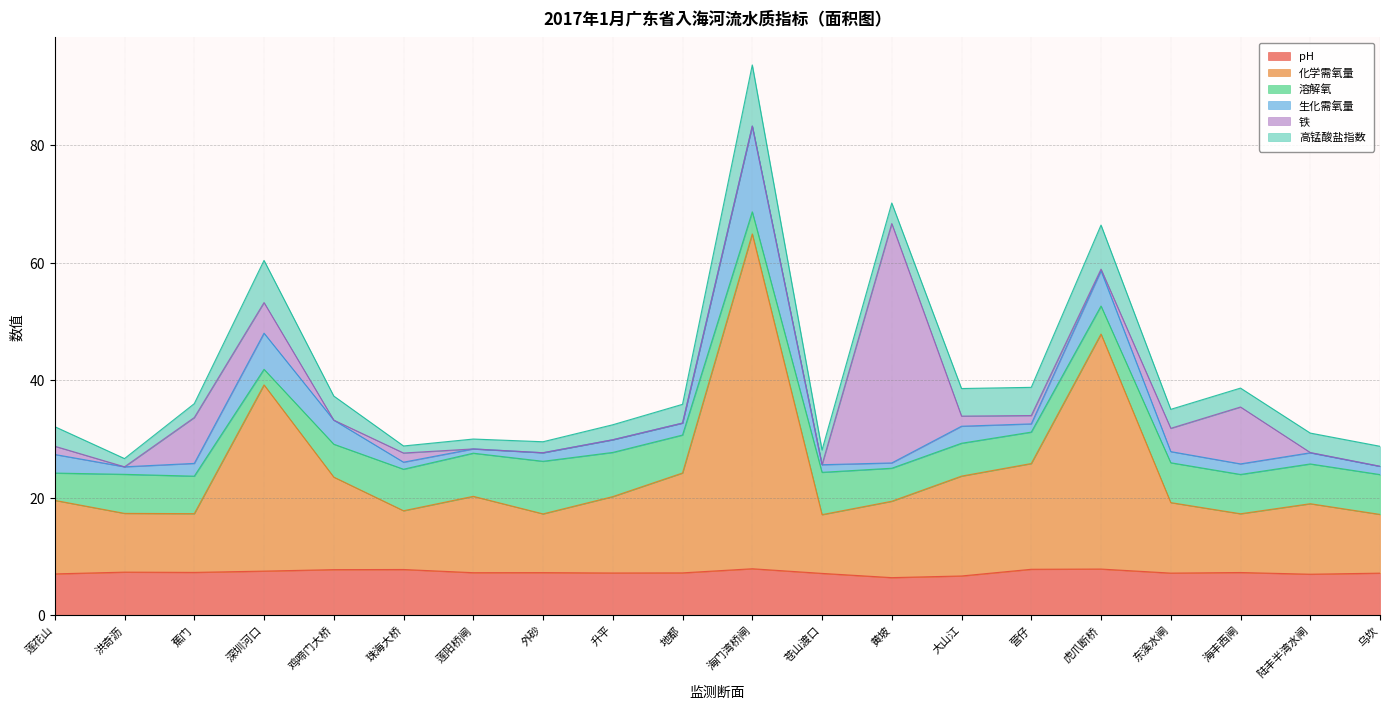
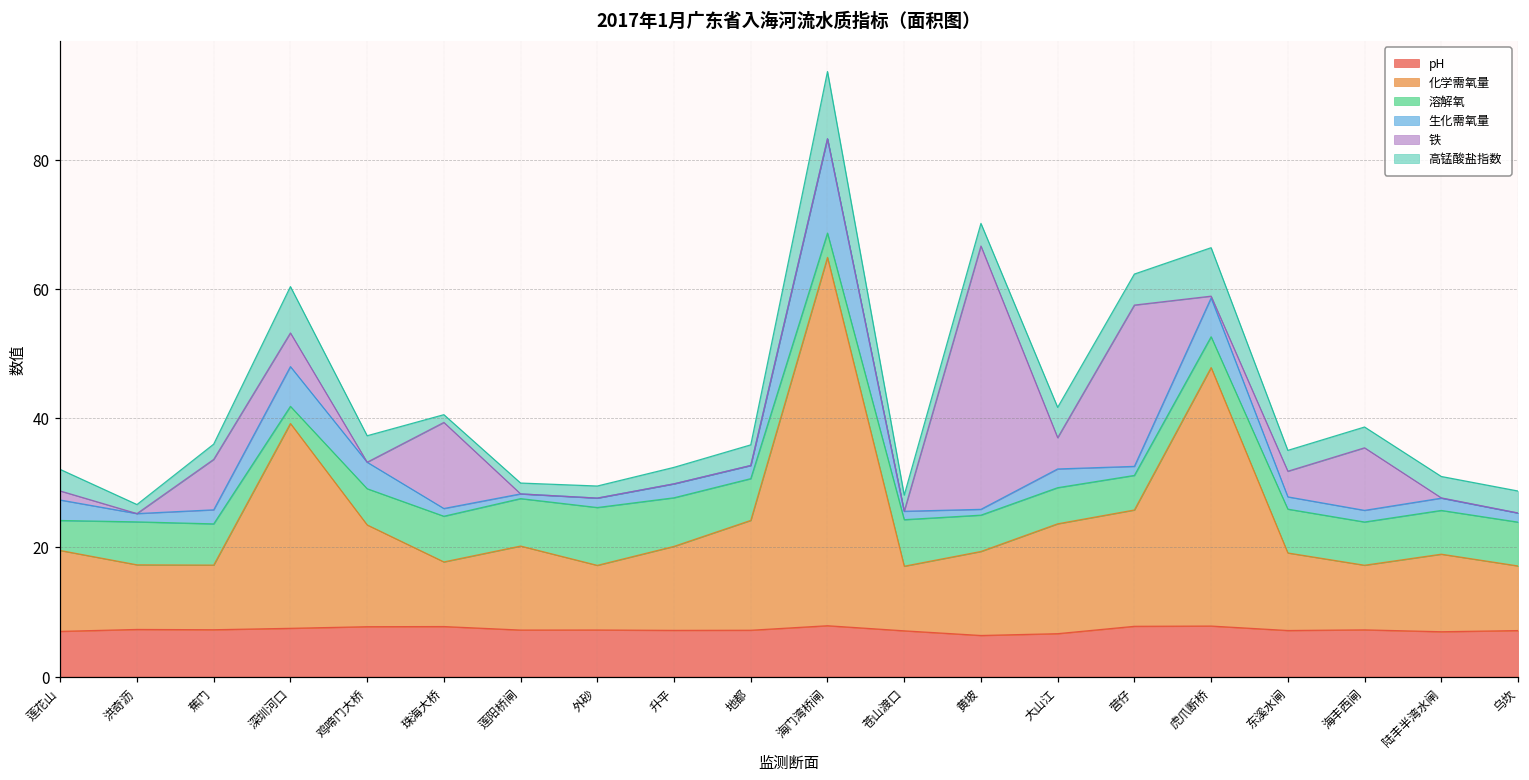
  {
    "铁": {
      "莲花山": 1,
      "蕉门": 8,
      "深圳河口": 5,
-     "珠海大桥": 2,
+     "珠海大桥": 13,
      "黄坡": 41,
-     "大山江": 2,
-     "营仔": 1,
+     "大山江": 5,
+     "营仔": 25,
      "东溪水闸": 4,
      "海丰西闸": 10
    }
  }
